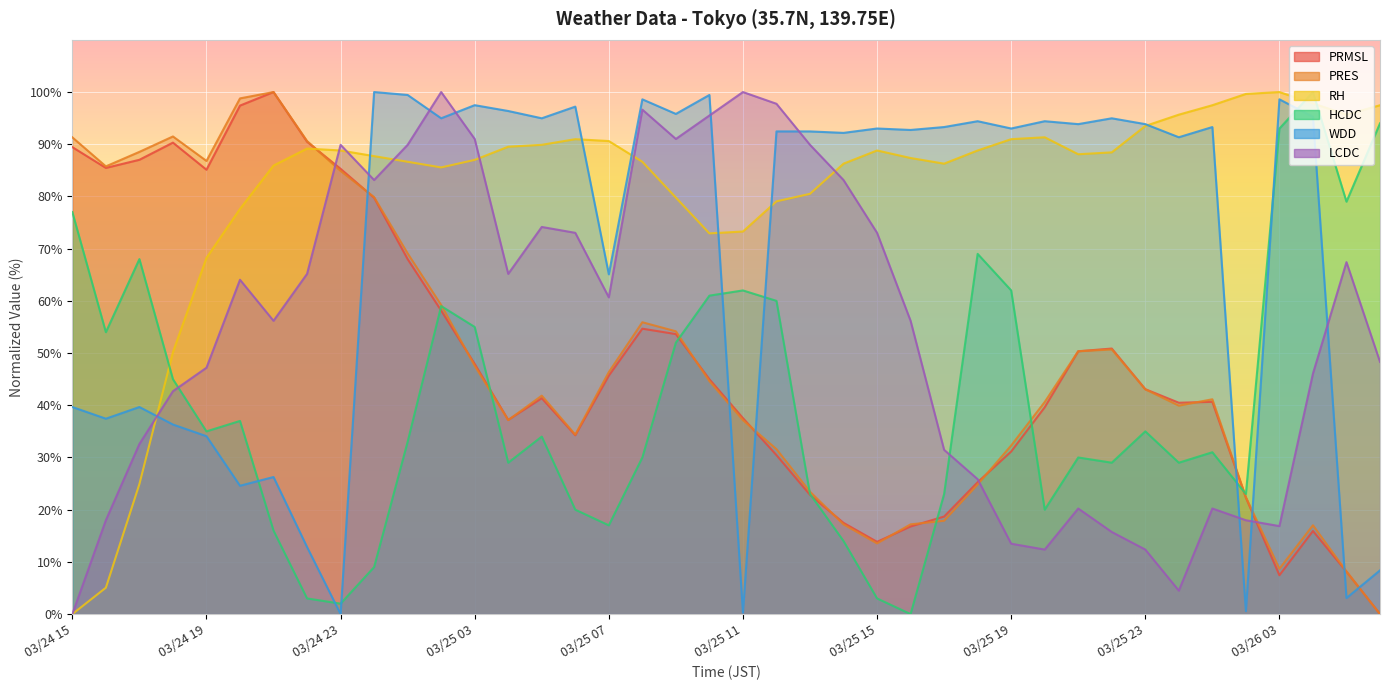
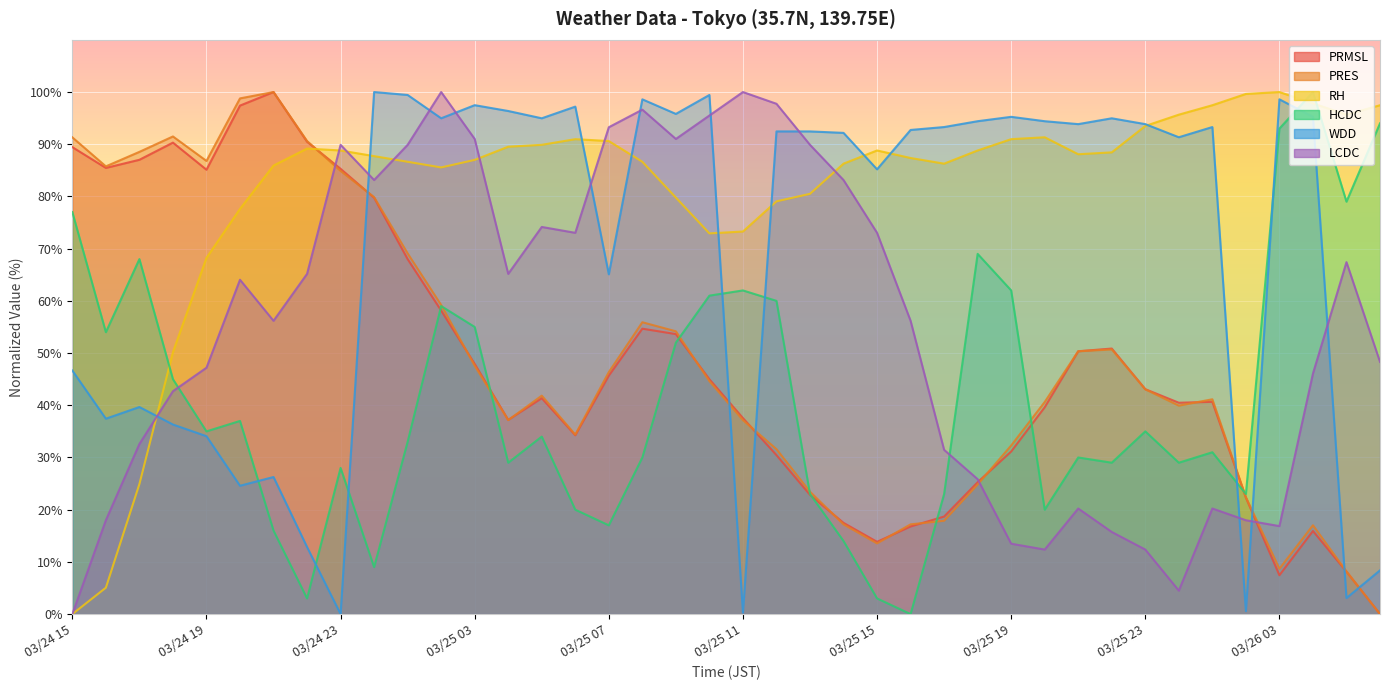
  {
    "HCDC": {
      "03/24 15": "77%",
      "03/24 19": "35%",
-     "03/24 23": "2%",
+     "03/24 23": "28%",
      "03/25 03": "55%",
      "03/25 07": "17%",
      "03/25 11": "62%",
      "03/25 15": "3%",
      "03/25 19": "62%",
      "03/25 23": "35%",
      "03/26 03": "93%"
    },
    "WDD": {
-     "03/24 15": "40%",
+     "03/24 15": "47%",
      "03/24 19": "34%",
      "03/24 23": "0%",
      "03/25 03": "97%",
      "03/25 07": "65%",
      "03/25 11": "0%",
-     "03/25 15": "93%",
-     "03/25 19": "93%",
+     "03/25 15": "85%",
+     "03/25 19": "95%",
      "03/26 03": "99%"
    },
    "LCDC": {
      "03/24 19": "47%",
      "03/24 23": "90%",
      "03/25 03": "91%",
-     "03/25 07": "61%",
+     "03/25 07": "93%",
      "03/25 11": "100%",
      "03/25 15": "73%",
      "03/25 19": "13%",
      "03/25 23": "12%",
      "03/26 03": "17%"
    }
  }
